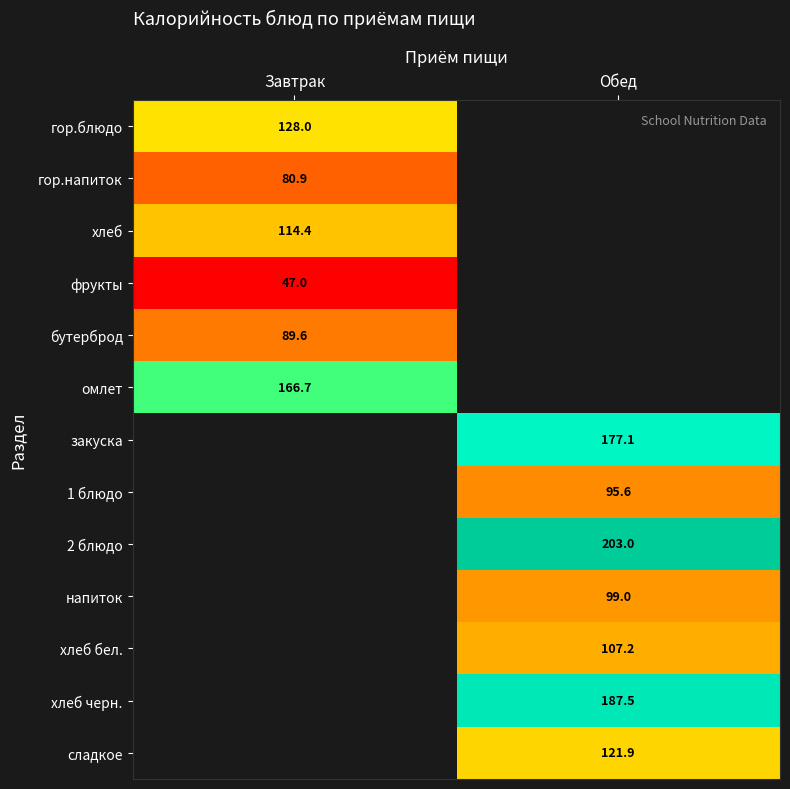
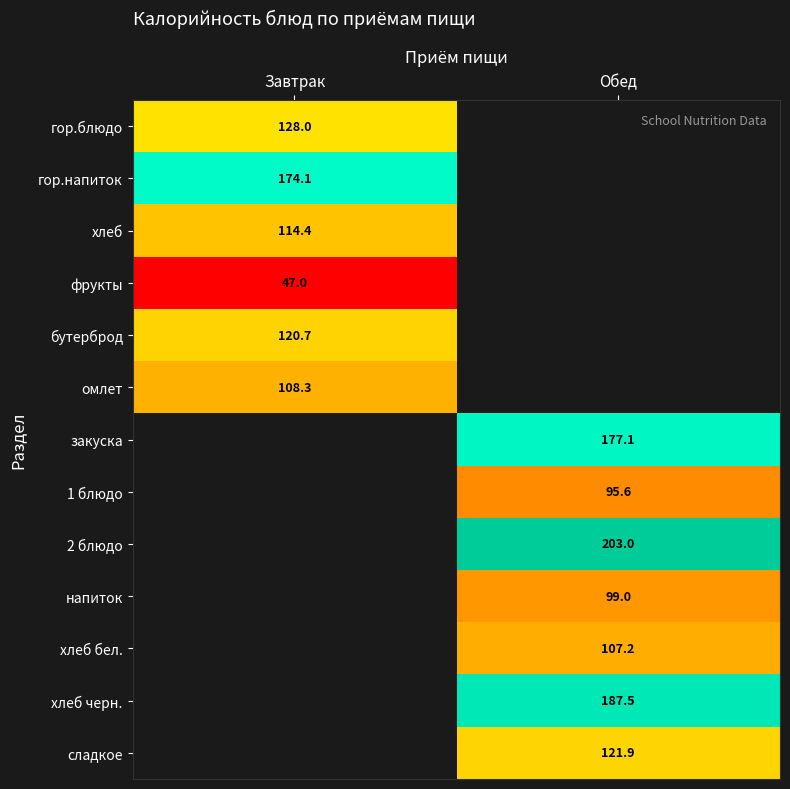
  {
    "гор.блюдо": {
      "Завтрак": 128.0
    },
    "гор.напиток": {
-     "Завтрак": 80.9
+     "Завтрак": 174.1
    },
    "хлеб": {
      "Завтрак": 114.4
    },
    "фрукты": {
      "Завтрак": 47.0
    },
    "бутерброд": {
-     "Завтрак": 89.6
+     "Завтрак": 120.7
    },
    "омлет": {
-     "Завтрак": 166.7
+     "Завтрак": 108.3
    },
    "закуска": {
      "Обед": 177.1
    },
    "1 блюдо": {
      "Обед": 95.6
    },
    "2 блюдо": {
      "Обед": 203.0
    },
    "напиток": {
      "Обед": 99.0
    },
    "хлеб бел.": {
      "Обед": 107.2
    },
    "хлеб черн.": {
      "Обед": 187.5
    },
    "сладкое": {
      "Обед": 121.9
    }
  }
